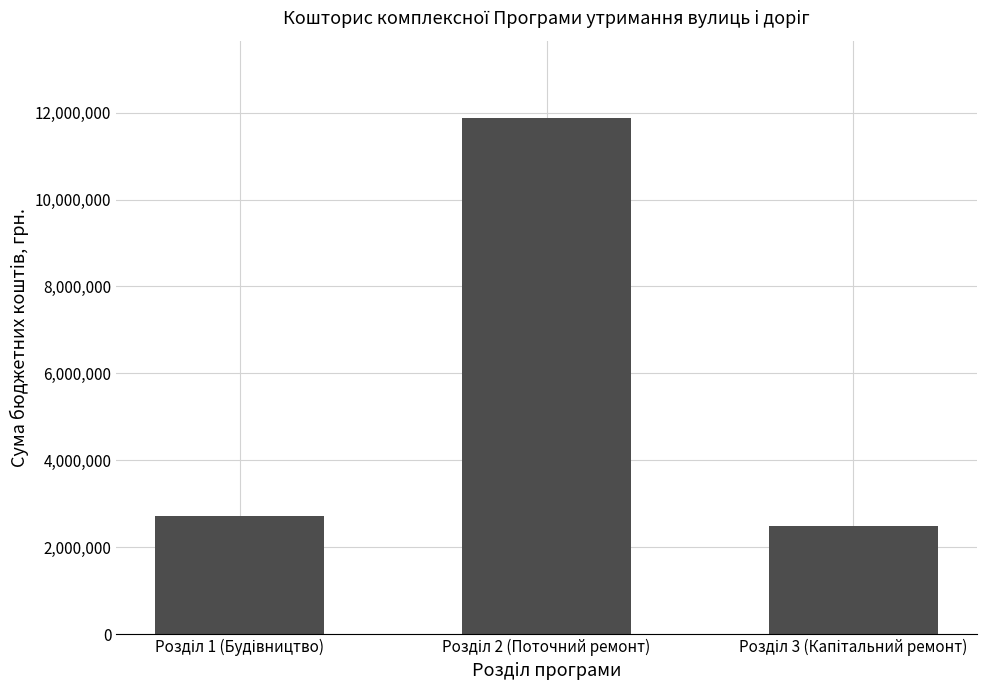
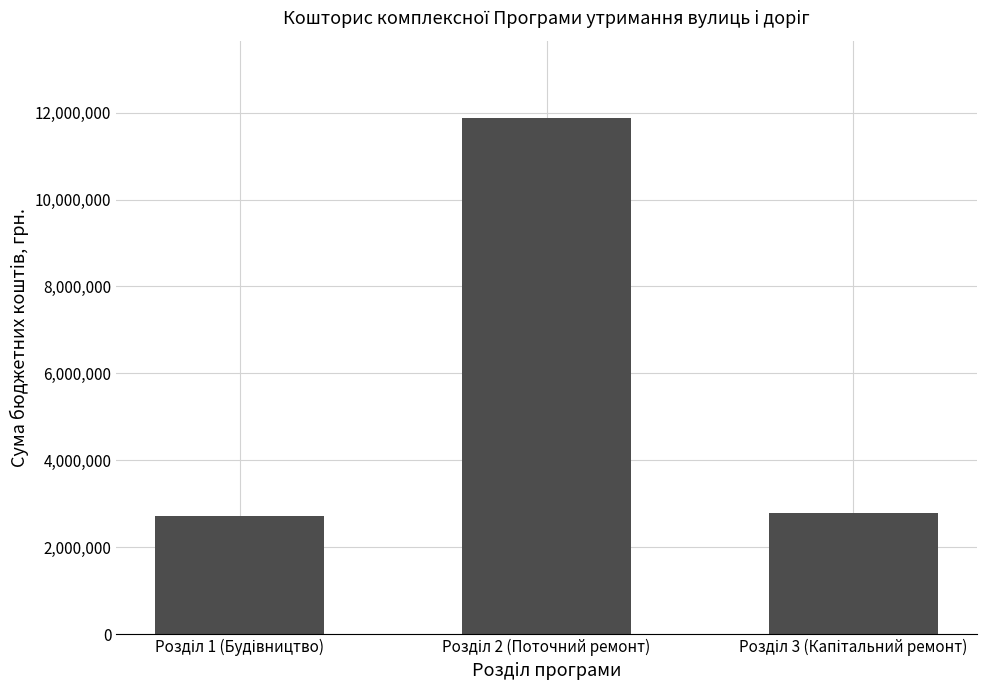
  {
    "Розділ 1 (Будівництво)": "2,700,000",
    "Розділ 2 (Поточний ремонт)": "11,900,000",
-   "Розділ 3 (Капітальний ремонт)": "2,500,000"
+   "Розділ 3 (Капітальний ремонт)": "2,800,000"
  }
